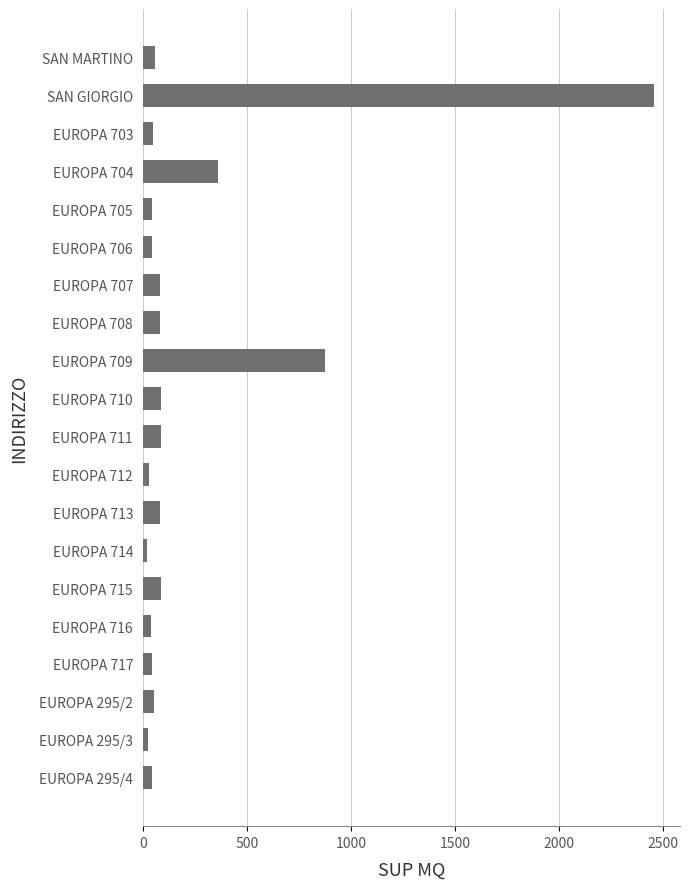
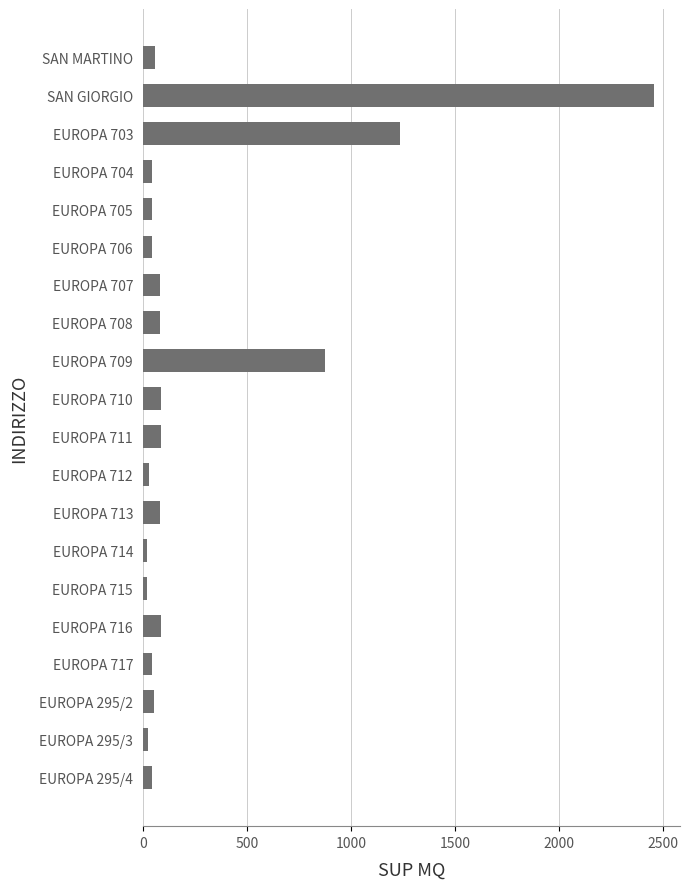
  {
    "SAN MARTINO": 60,
    "SAN GIORGIO": 2460,
-   "EUROPA 703": 50,
-   "EUROPA 704": 360,
+   "EUROPA 703": 1240,
+   "EUROPA 704": 40,
    "EUROPA 705": 40,
    "EUROPA 706": 50,
    "EUROPA 707": 80,
    "EUROPA 708": 80,
    "EUROPA 709": 870,
    "EUROPA 710": 90,
    "EUROPA 711": 90,
    "EUROPA 712": 30,
    "EUROPA 713": 80,
    "EUROPA 714": 20,
-   "EUROPA 715": 90,
-   "EUROPA 716": 40,
+   "EUROPA 715": 20,
+   "EUROPA 716": 90,
    "EUROPA 717": 40,
    "EUROPA 295/2": 50,
    "EUROPA 295/3": 20,
    "EUROPA 295/4": 40
  }
